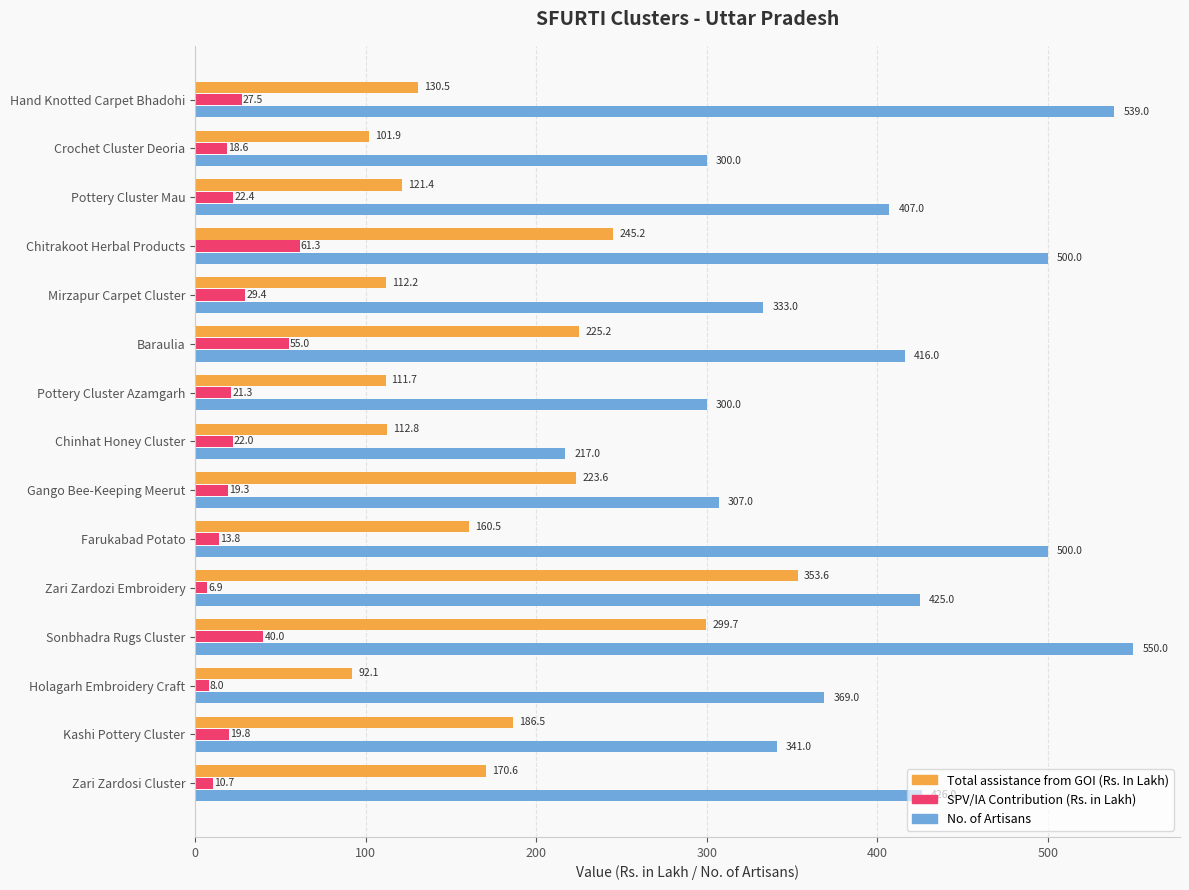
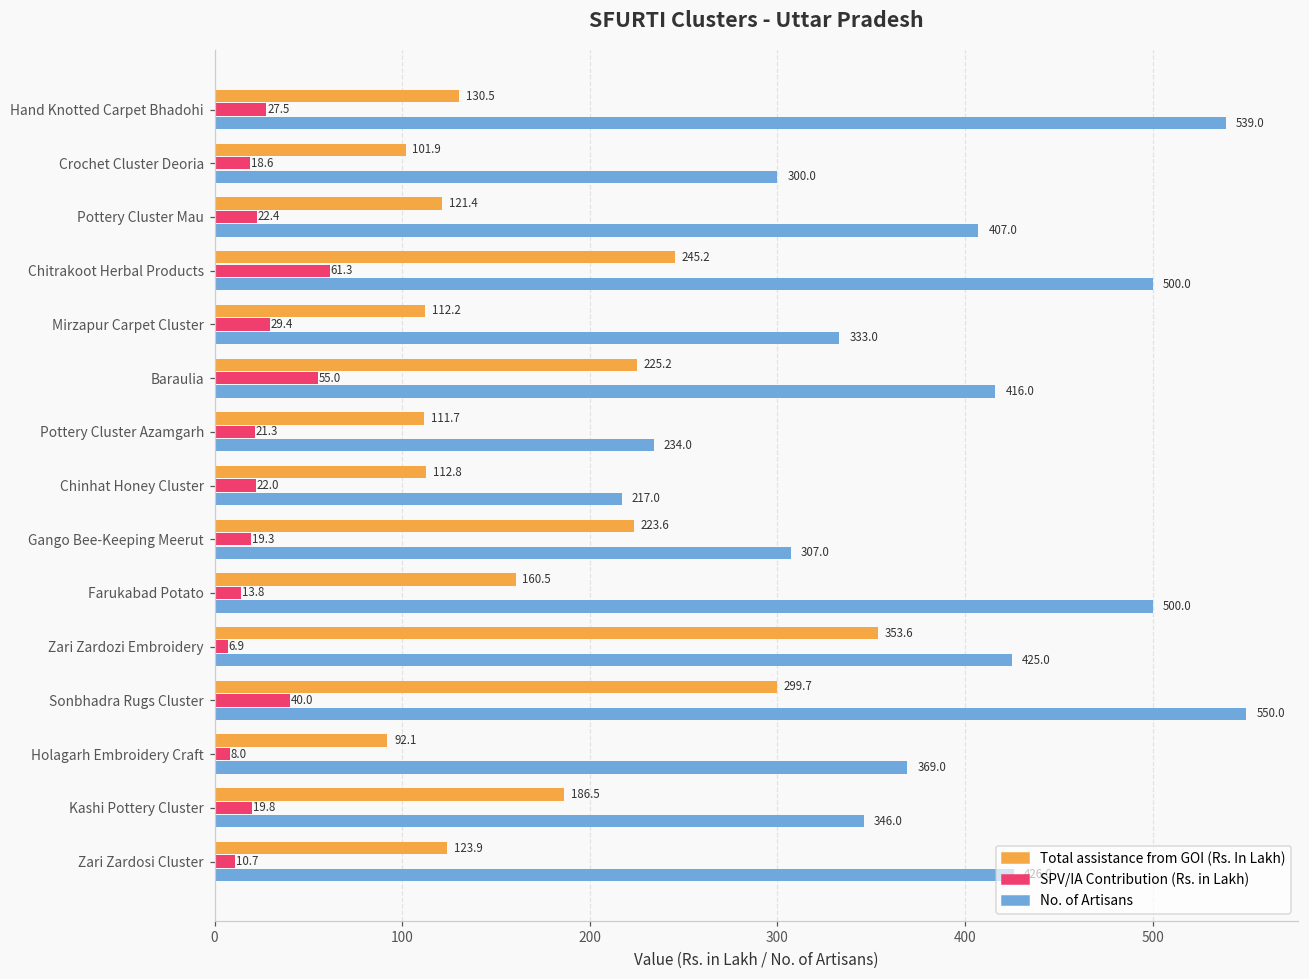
  {
    "Total assistance from GOI (Rs. In Lakh)": {
      "Hand Knotted Carpet Bhadohi": 130.5,
      "Crochet Cluster Deoria": 101.9,
      "Pottery Cluster Mau": 121.4,
      "Chitrakoot Herbal Products": 245.2,
      "Mirzapur Carpet Cluster": 112.2,
      "Baraulia": 225.2,
      "Pottery Cluster Azamgarh": 111.7,
      "Chinhat Honey Cluster": 112.8,
      "Gango Bee-Keeping Meerut": 223.6,
      "Farukabad Potato": 160.5,
      "Zari Zardozi Embroidery": 353.6,
      "Sonbhadra Rugs Cluster": 299.7,
      "Holagarh Embroidery Craft": 92.1,
      "Kashi Pottery Cluster": 186.5,
-     "Zari Zardosi Cluster": 170.6
+     "Zari Zardosi Cluster": 123.9
    },
    "SPV/IA Contribution (Rs. in Lakh)": {
      "Hand Knotted Carpet Bhadohi": 27.5,
      "Crochet Cluster Deoria": 18.6,
      "Pottery Cluster Mau": 22.4,
      "Chitrakoot Herbal Products": 61.3,
      "Mirzapur Carpet Cluster": 29.4,
      "Baraulia": 55.0,
      "Pottery Cluster Azamgarh": 21.3,
      "Chinhat Honey Cluster": 22.0,
      "Gango Bee-Keeping Meerut": 19.3,
      "Farukabad Potato": 13.8,
      "Zari Zardozi Embroidery": 6.9,
      "Sonbhadra Rugs Cluster": 40.0,
      "Holagarh Embroidery Craft": 8.0,
      "Kashi Pottery Cluster": 19.8,
      "Zari Zardosi Cluster": 10.7
    },
    "No. of Artisans": {
      "Hand Knotted Carpet Bhadohi": 539.0,
      "Crochet Cluster Deoria": 300.0,
      "Pottery Cluster Mau": 407.0,
      "Chitrakoot Herbal Products": 500.0,
      "Mirzapur Carpet Cluster": 333.0,
      "Baraulia": 416.0,
-     "Pottery Cluster Azamgarh": 300.0,
+     "Pottery Cluster Azamgarh": 234.0,
      "Chinhat Honey Cluster": 217.0,
      "Gango Bee-Keeping Meerut": 307.0,
      "Farukabad Potato": 500.0,
      "Zari Zardozi Embroidery": 425.0,
      "Sonbhadra Rugs Cluster": 550.0,
      "Holagarh Embroidery Craft": 369.0,
-     "Kashi Pottery Cluster": 341.0
+     "Kashi Pottery Cluster": 346.0
    }
  }
